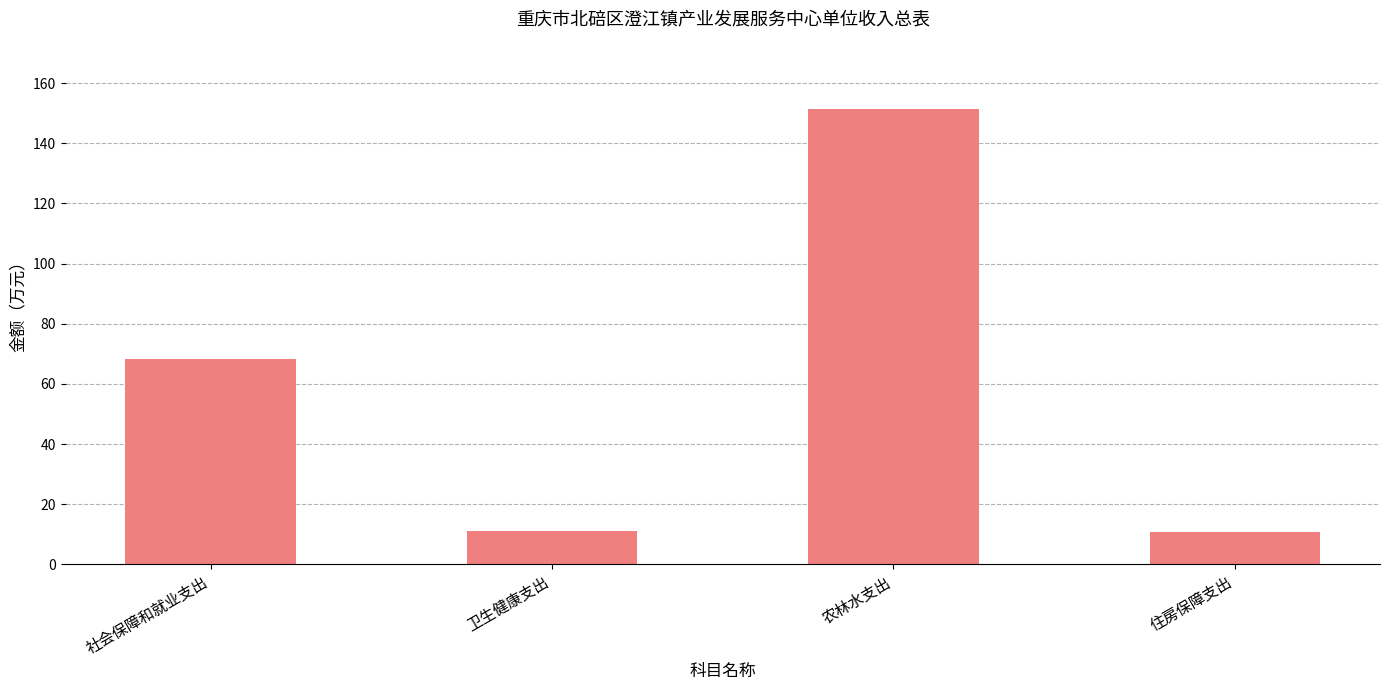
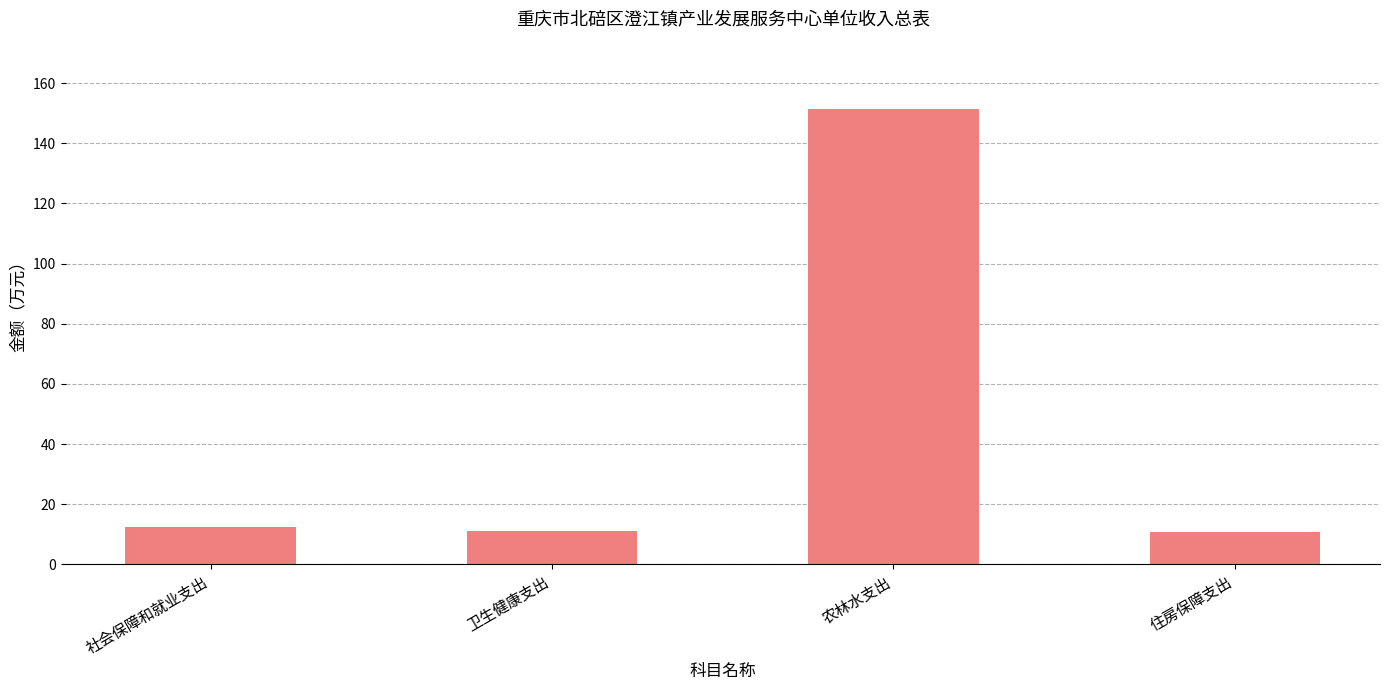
  {
-   "社会保障和就业支出": 68,
+   "社会保障和就业支出": 12,
    "卫生健康支出": 11,
    "农林水支出": 151,
    "住房保障支出": 11
  }
